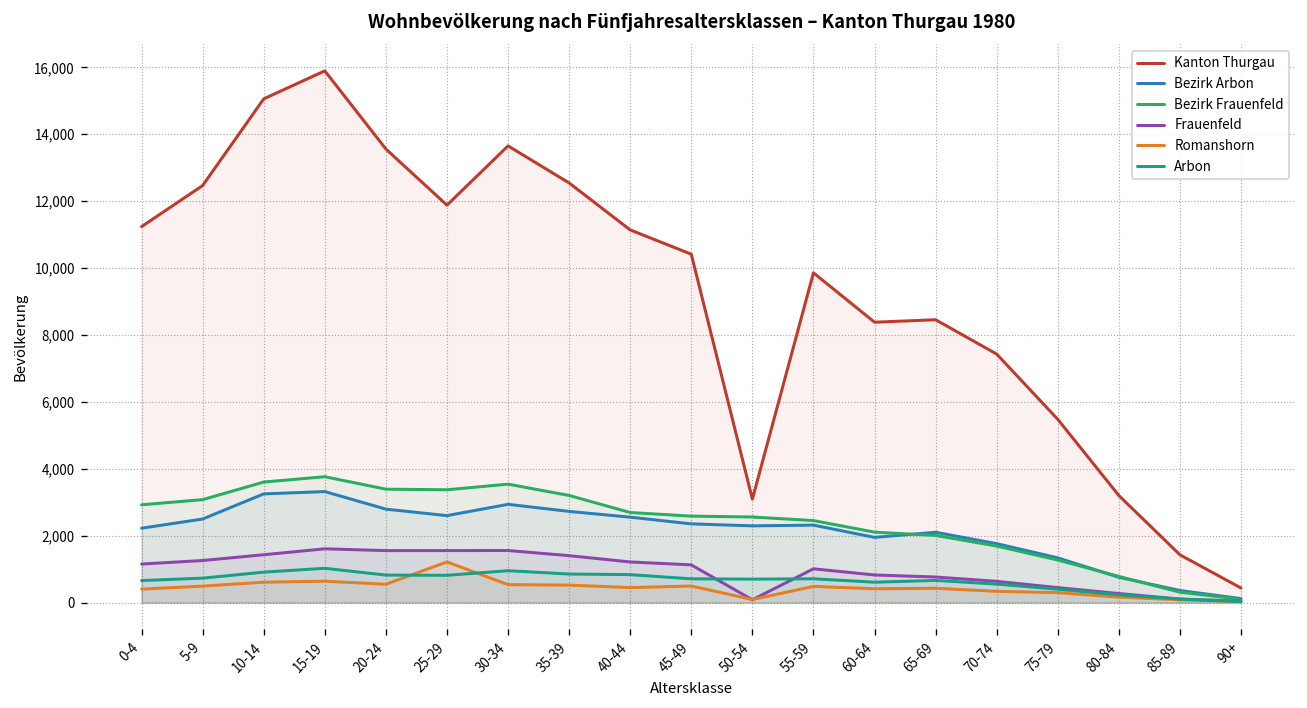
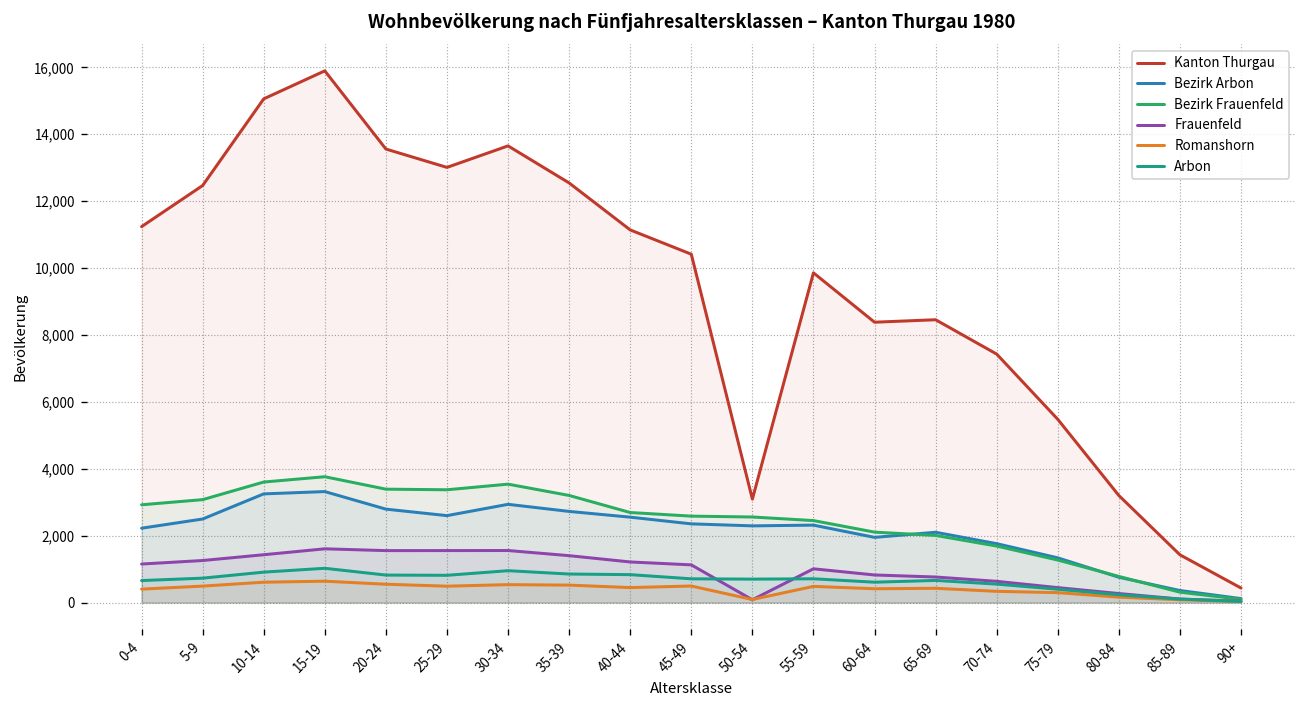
  {
    "Kanton Thurgau": {
      "0-4": "11,200",
      "5-9": "12,500",
      "10-14": "15,100",
      "15-19": "15,900",
      "20-24": "13,600",
-     "25-29": "11,900",
+     "25-29": "13,000",
      "30-34": "13,700",
      "35-39": "12,500",
      "40-44": "11,100",
      "45-49": "10,400",
      "50-54": "3,100",
      "55-59": "9,900",
      "60-64": "8,400",
      "65-69": "8,500",
      "70-74": "7,400",
      "75-79": "5,500",
      "80-84": "3,200",
      "85-89": "1,400",
      "90+": "400"
    },
    "Bezirk Arbon": {
      "0-4": "2,200",
      "5-9": "2,500",
      "10-14": "3,300",
      "15-19": "3,300",
      "20-24": "2,800",
      "25-29": "2,600",
      "30-34": "2,900",
      "35-39": "2,700",
      "40-44": "2,600",
      "45-49": "2,400",
      "50-54": "2,300",
      "55-59": "2,300",
      "60-64": "2,000",
      "65-69": "2,100"
    },
    "Frauenfeld": {
      "0-4": "1,200",
      "5-9": "1,300",
      "10-14": "1,400",
      "15-19": "1,600",
      "20-24": "1,600",
      "25-29": "1,600",
      "30-34": "1,600",
      "35-39": "1,400",
      "40-44": "1,200",
      "45-49": "1,100",
      "55-59": "1,000",
      "60-64": "800",
      "65-69": "800"
    },
    "Romanshorn": {
      "0-4": "400",
      "5-9": "500",
      "10-14": "600",
      "15-19": "600",
      "20-24": "500",
-     "25-29": "1,200",
+     "25-29": "500",
      "30-34": "500",
      "35-39": "500",
      "40-44": "400",
      "45-49": "500",
      "55-59": "500",
      "60-64": "400",
      "65-69": "400",
      "70-74": "300",
      "75-79": "300"
    }
  }
